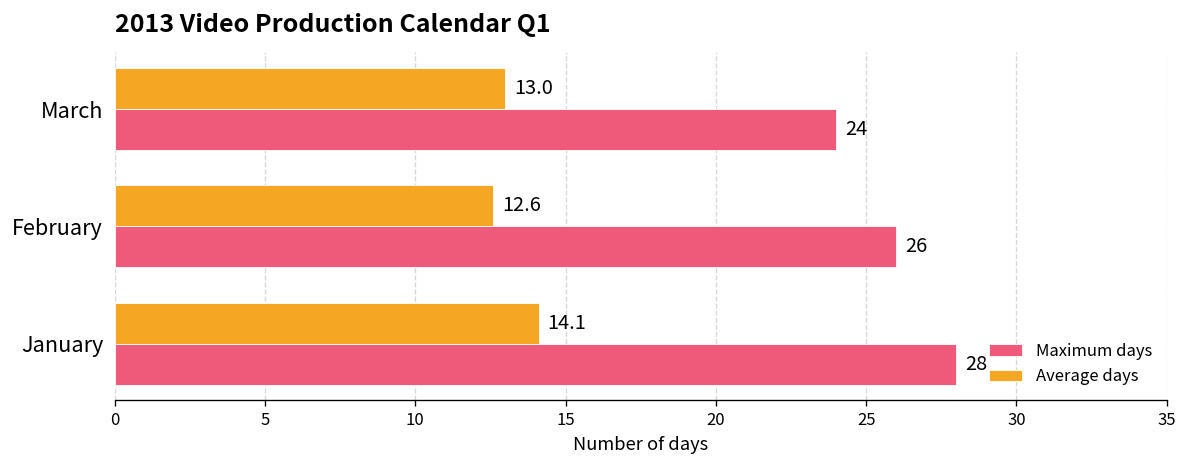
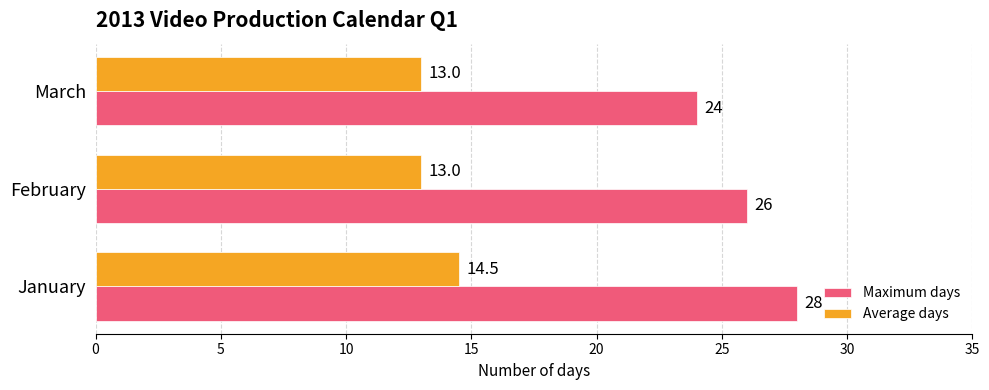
  {
    "Maximum days": {
      "March": 24,
      "February": 26,
      "January": 28
    },
    "Average days": {
      "March": 13.0,
-     "February": 12.6,
-     "January": 14.1
+     "February": 13.0,
+     "January": 14.5
    }
  }
